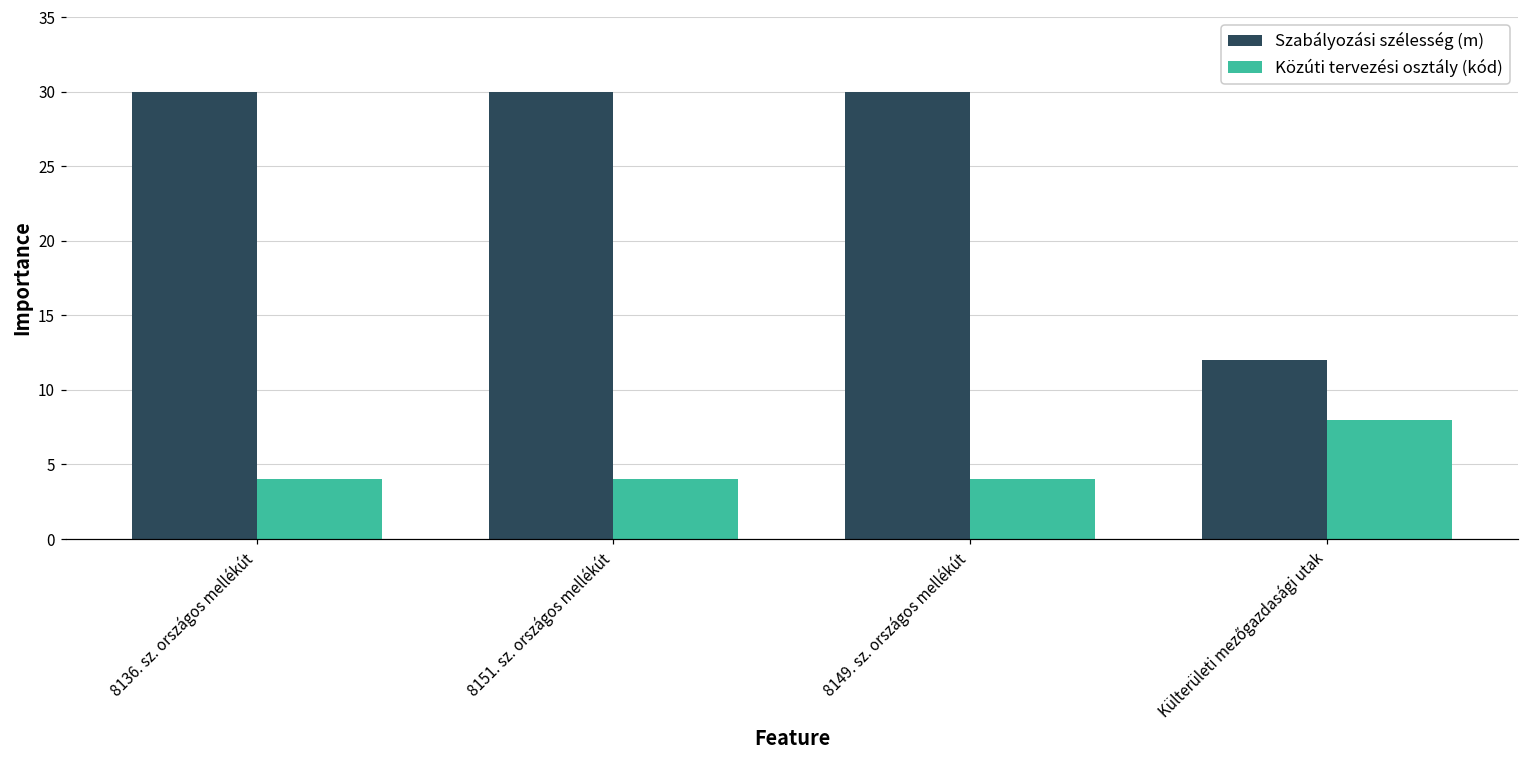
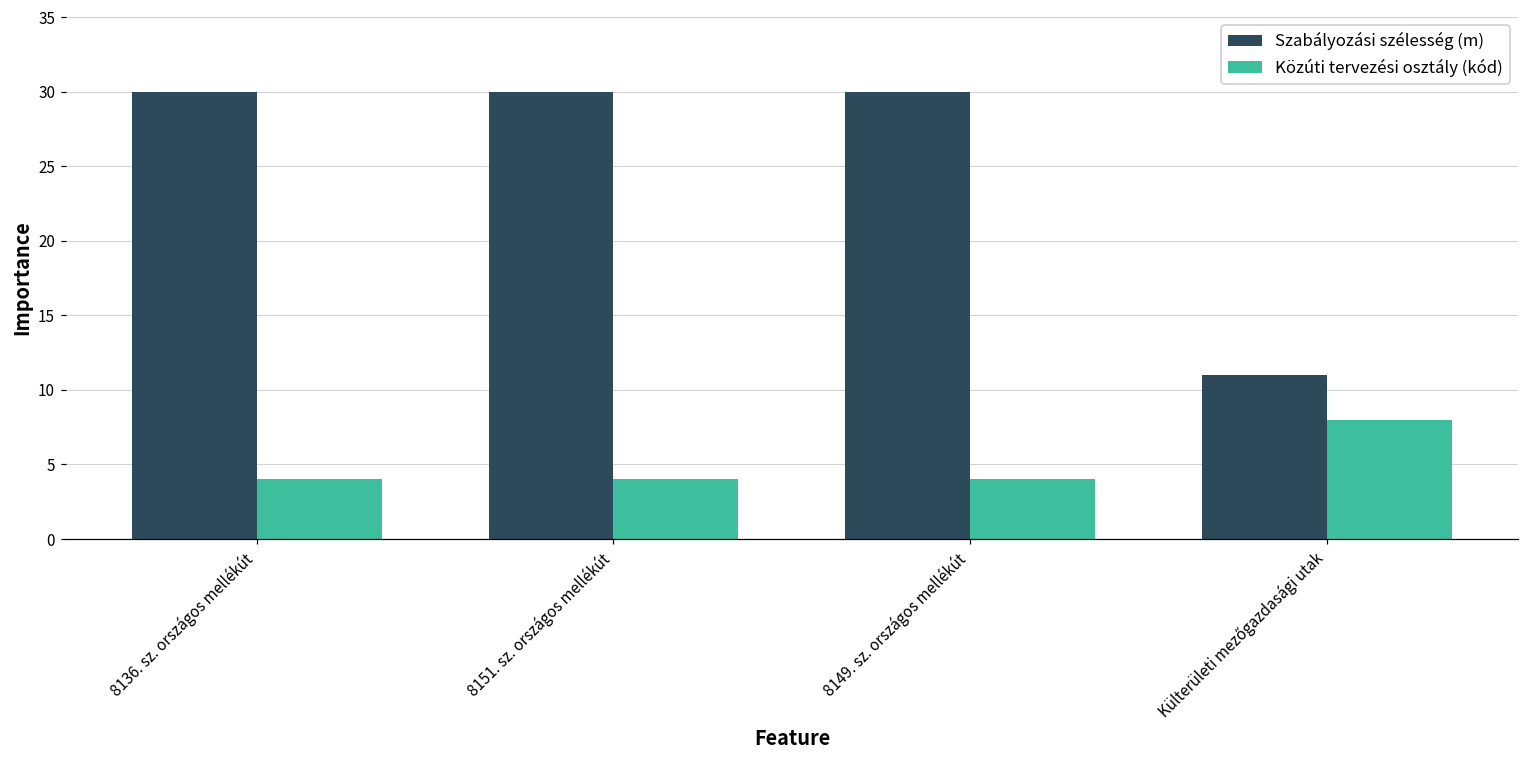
  {
    "Szabályozási szélesség (m)": {
      "8136. sz. országos mellékút": 30,
      "8151. sz. országos mellékút": 30,
      "8149. sz. országos mellékút": 30,
-     "Külterületi mezőgazdasági utak": 12
+     "Külterületi mezőgazdasági utak": 11
    },
    "Közúti tervezési osztály (kód)": {
      "8136. sz. országos mellékút": 4,
      "8151. sz. országos mellékút": 4,
      "8149. sz. országos mellékút": 4,
      "Külterületi mezőgazdasági utak": 8
    }
  }
